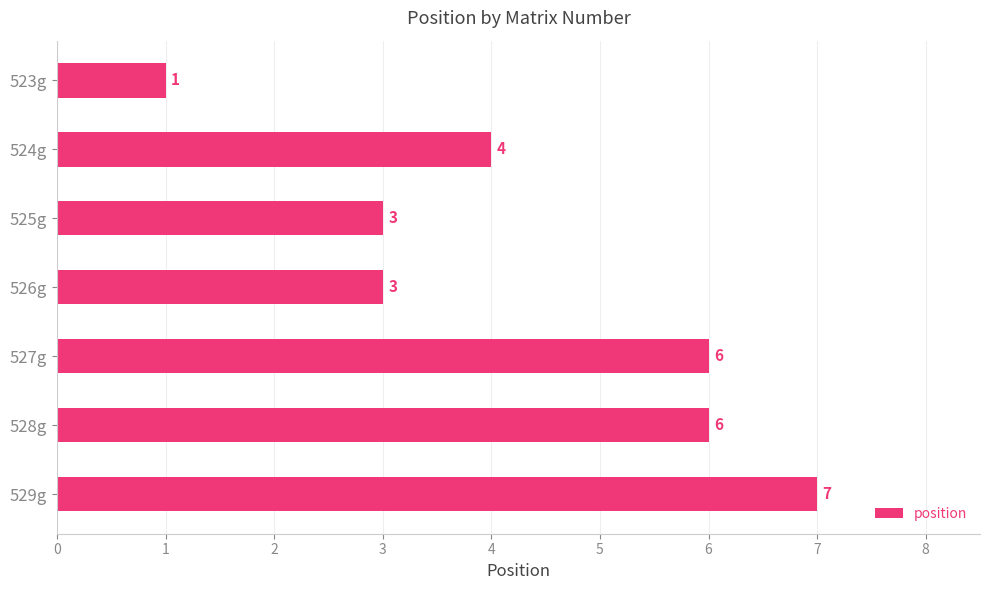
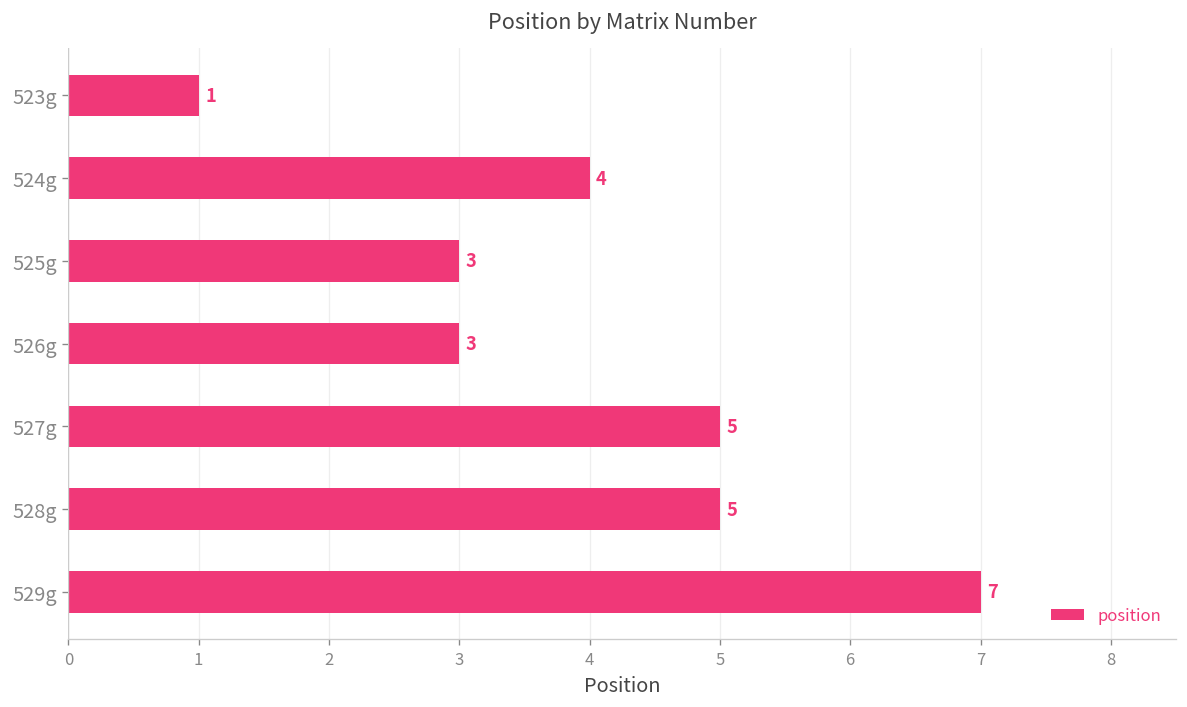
  {
    "523g": 1,
    "524g": 4,
    "525g": 3,
    "526g": 3,
-   "527g": 6,
-   "528g": 6,
+   "527g": 5,
+   "528g": 5,
    "529g": 7
  }
